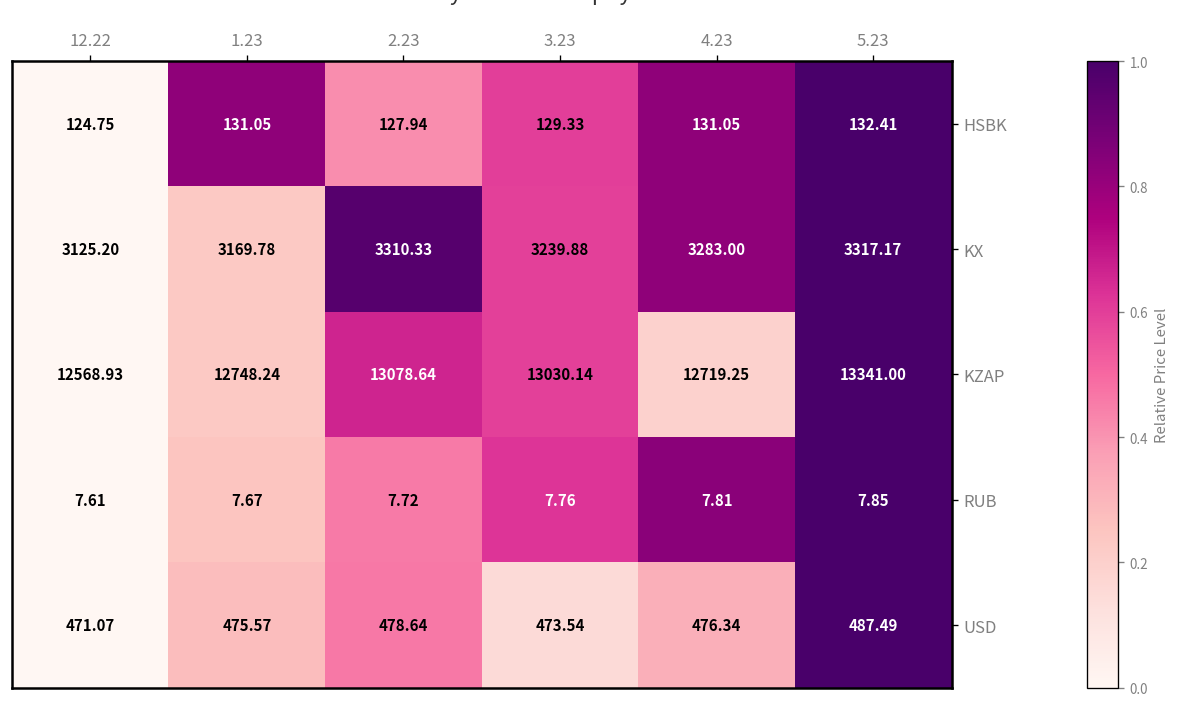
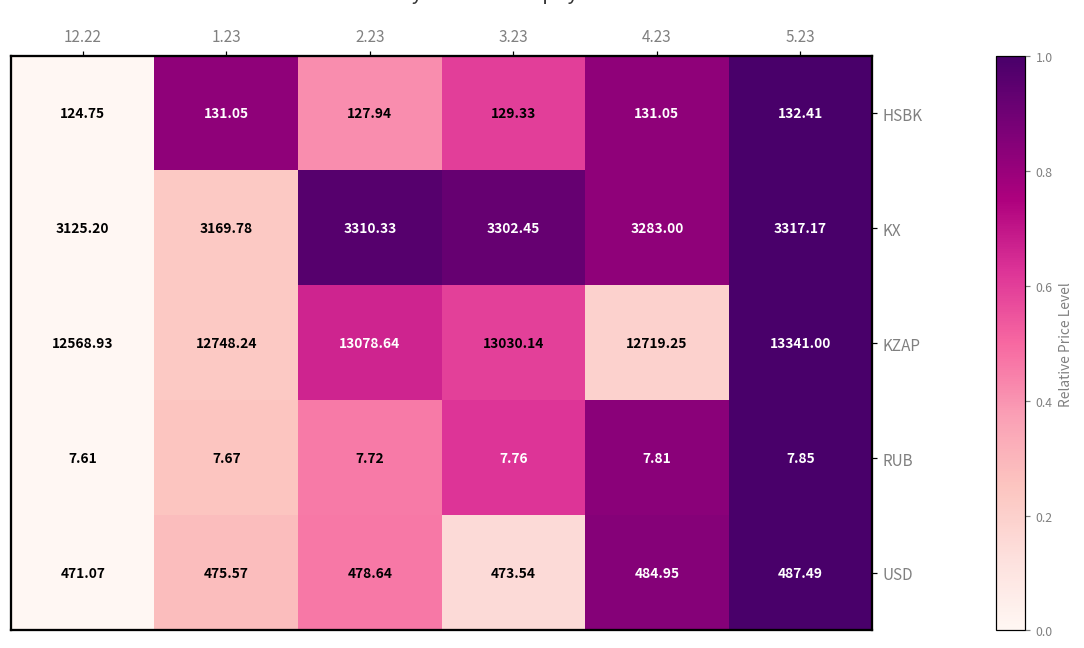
  {
    "HSBK": {
      "12.22": 124.75,
      "1.23": 131.05,
      "2.23": 127.94,
      "3.23": 129.33,
      "4.23": 131.05,
      "5.23": 132.41
    },
    "KX": {
      "12.22": 3125.20,
      "1.23": 3169.78,
      "2.23": 3310.33,
-     "3.23": 3239.88,
+     "3.23": 3302.45,
      "4.23": 3283.00,
      "5.23": 3317.17
    },
    "KZAP": {
      "12.22": 12568.93,
      "1.23": 12748.24,
      "2.23": 13078.64,
      "3.23": 13030.14,
      "4.23": 12719.25,
      "5.23": 13341.00
    },
    "RUB": {
      "12.22": 7.61,
      "1.23": 7.67,
      "2.23": 7.72,
      "3.23": 7.76,
      "4.23": 7.81,
      "5.23": 7.85
    },
    "USD": {
      "12.22": 471.07,
      "1.23": 475.57,
      "2.23": 478.64,
      "3.23": 473.54,
-     "4.23": 476.34,
+     "4.23": 484.95,
      "5.23": 487.49
    }
  }
